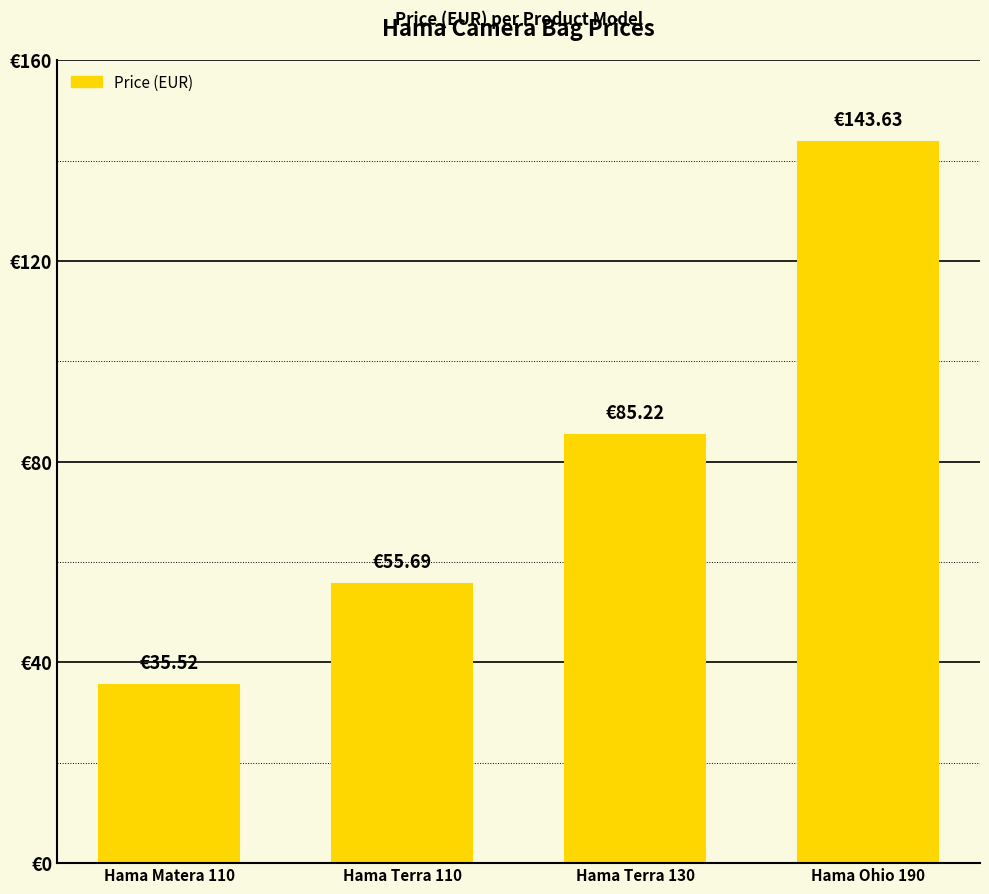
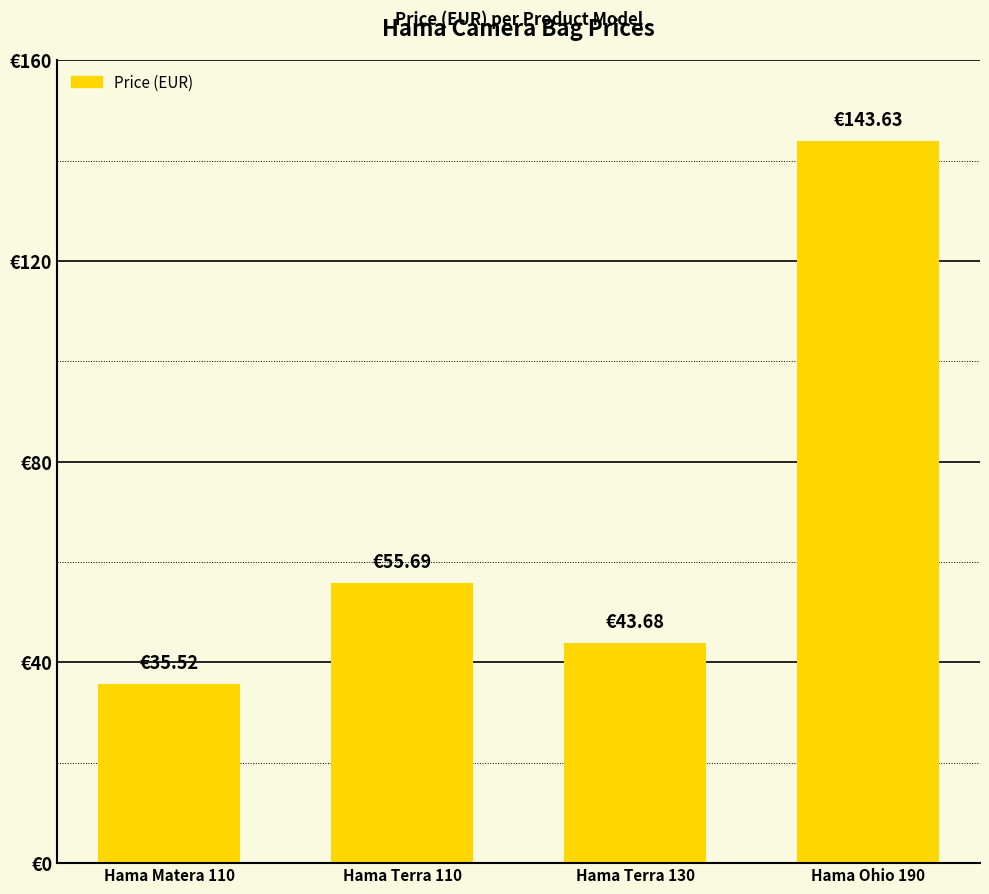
  {
    "Hama Matera 110": "€35.52",
    "Hama Terra 110": "€55.69",
-   "Hama Terra 130": "€85.22",
+   "Hama Terra 130": "€43.68",
    "Hama Ohio 190": "€143.63"
  }
